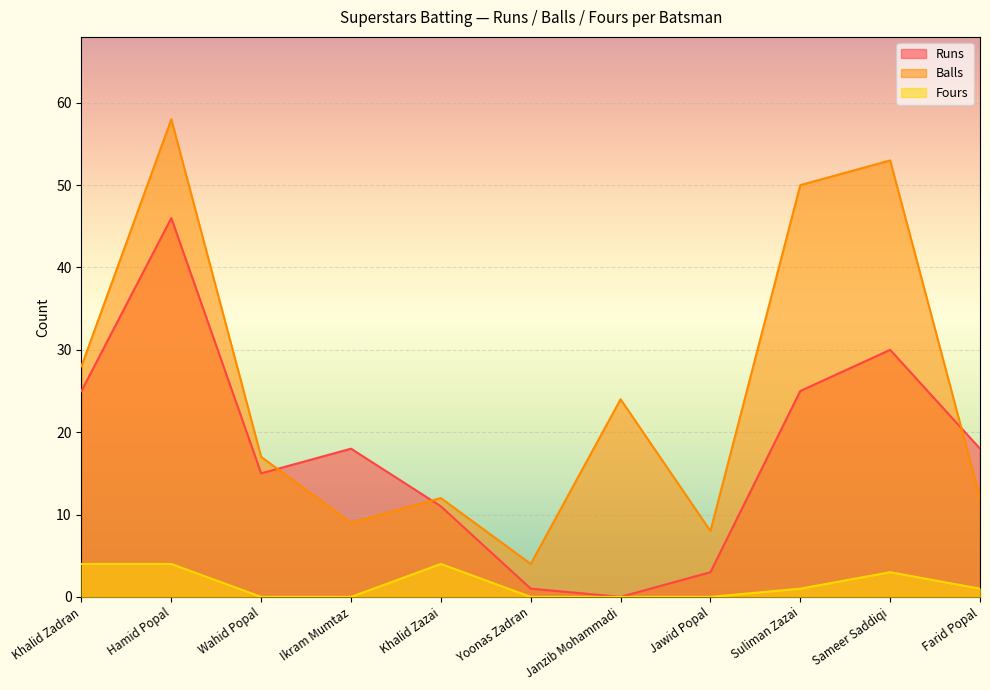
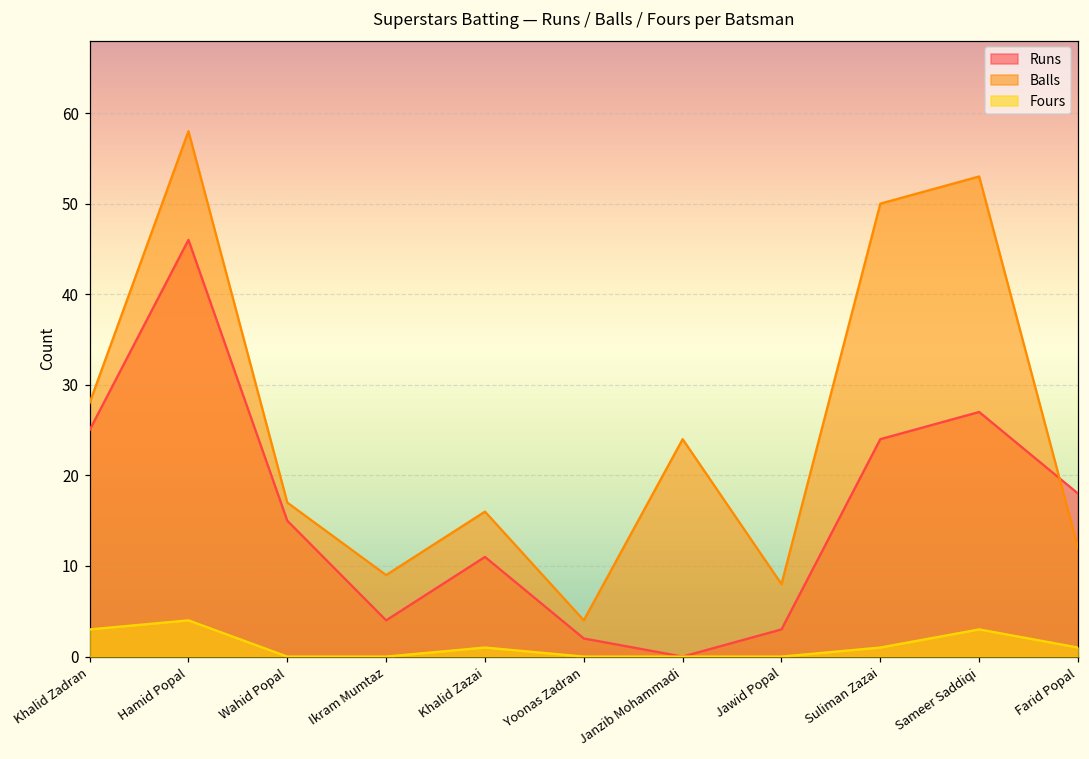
  {
    "Runs": {
      "Khalid Zadran": 25,
      "Hamid Popal": 46,
      "Wahid Popal": 15,
-     "Ikram Mumtaz": 18,
+     "Ikram Mumtaz": 4,
      "Khalid Zazai": 11,
-     "Yoonas Zadran": 1,
+     "Yoonas Zadran": 2,
      "Jawid Popal": 3,
-     "Suliman Zazai": 25,
-     "Sameer Saddiqi": 30,
+     "Suliman Zazai": 24,
+     "Sameer Saddiqi": 27,
      "Farid Popal": 18
    },
    "Balls": {
      "Khalid Zadran": 28,
      "Hamid Popal": 58,
      "Wahid Popal": 17,
      "Ikram Mumtaz": 9,
-     "Khalid Zazai": 12,
+     "Khalid Zazai": 16,
      "Yoonas Zadran": 4,
      "Janzib Mohammadi": 24,
      "Jawid Popal": 8,
      "Suliman Zazai": 50,
      "Sameer Saddiqi": 53,
      "Farid Popal": 12
    },
    "Fours": {
-     "Khalid Zadran": 4,
+     "Khalid Zadran": 3,
      "Hamid Popal": 4,
      "Wahid Popal": 0,
      "Ikram Mumtaz": 0,
-     "Khalid Zazai": 4,
+     "Khalid Zazai": 1,
      "Yoonas Zadran": 0,
      "Jawid Popal": 0,
      "Suliman Zazai": 1,
      "Sameer Saddiqi": 3,
      "Farid Popal": 1
    }
  }
